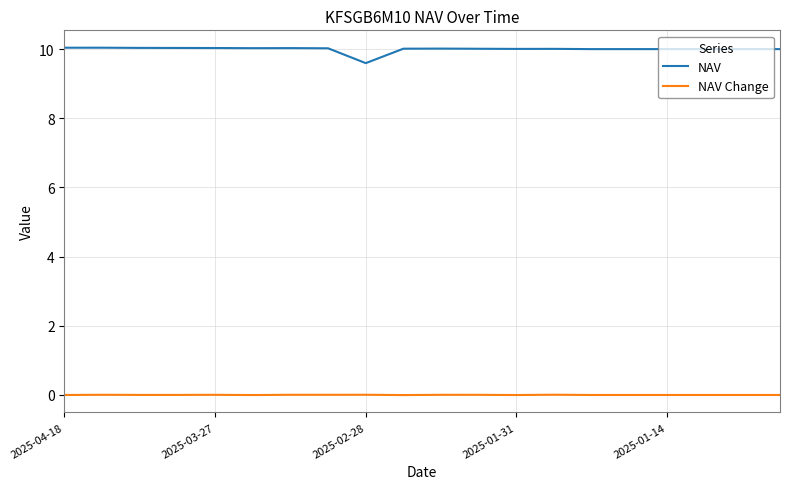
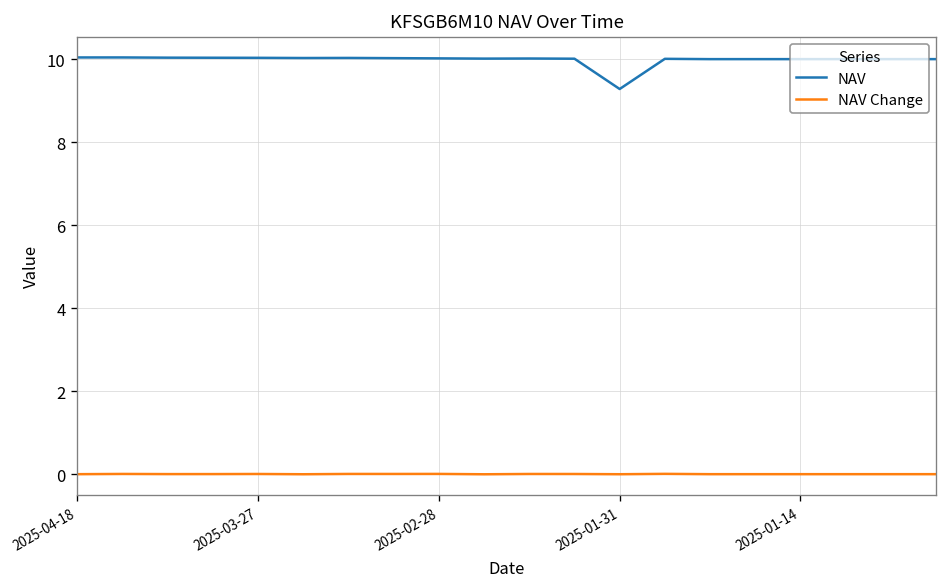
  {
    "NAV": {
      "2025-04-18": 10.0,
      "2025-03-27": 10.0,
-     "2025-02-28": 9.6,
-     "2025-01-31": 10.0
+     "2025-02-28": 10.0,
+     "2025-01-31": 9.3
    },
    "NAV Change": {
      "2025-04-18": 0.0,
      "2025-03-27": 0.0,
      "2025-02-28": 0.0,
      "2025-01-31": 0.0,
      "2025-01-14": 0.0
    }
  }
